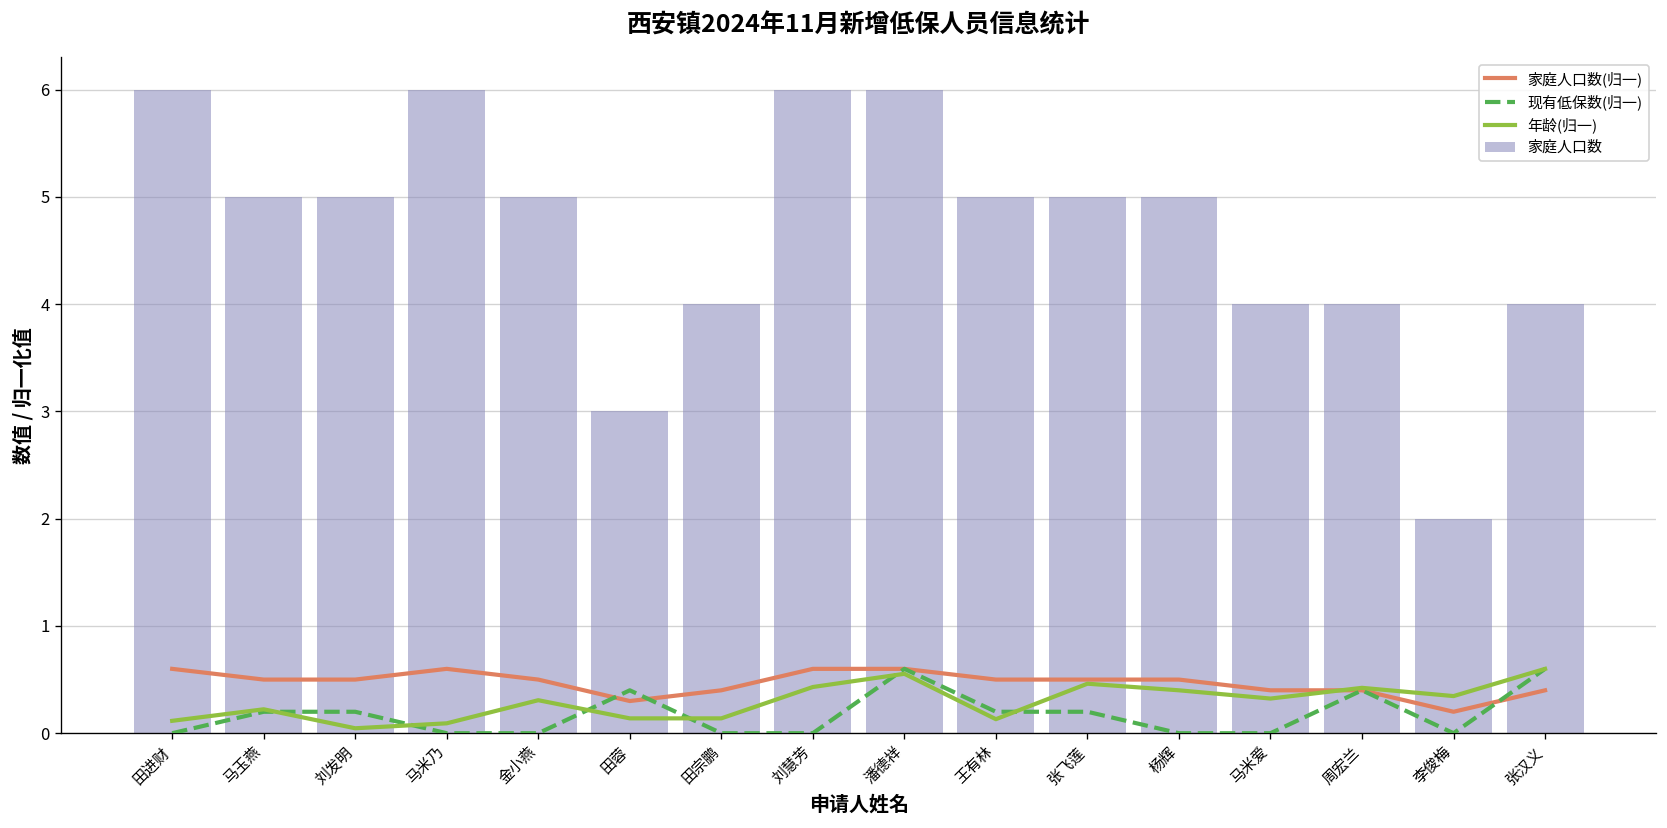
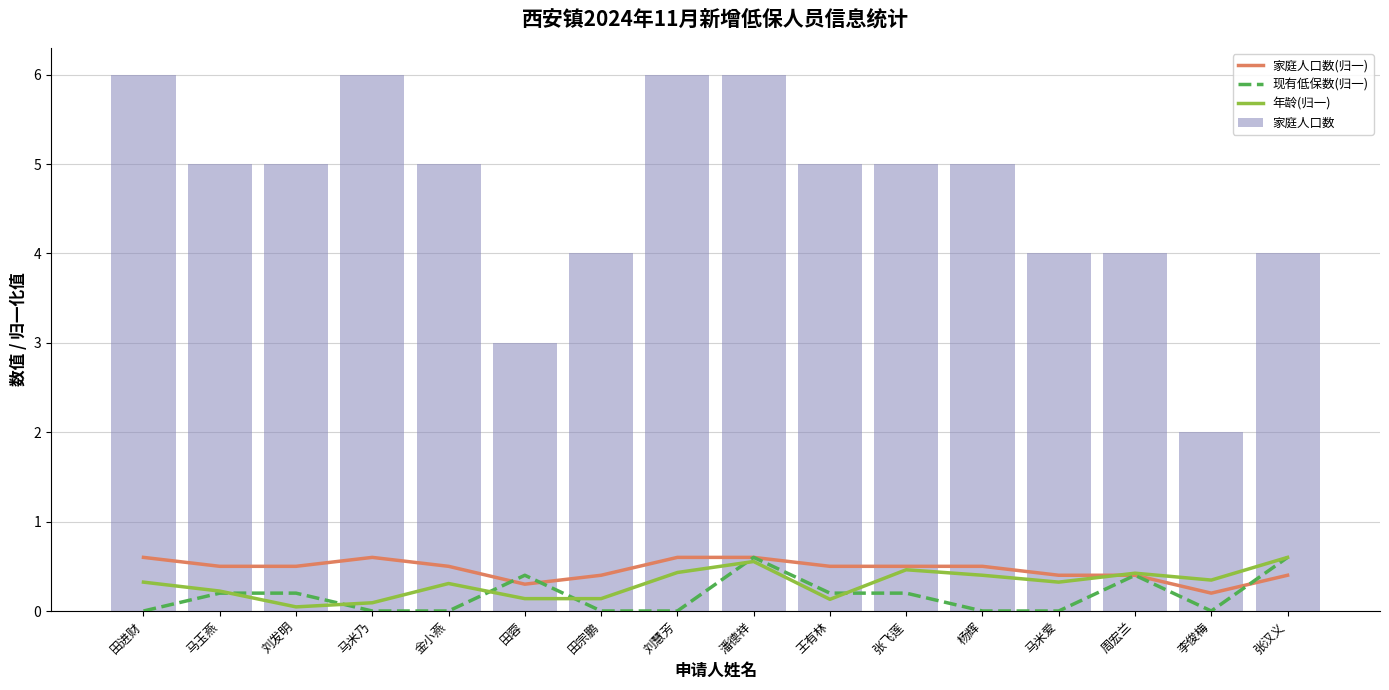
  {
    "家庭人口数": {
      "田进财": 6.0,
      "马玉燕": 5.0,
      "刘发明": 5.0,
      "马米乃": 6.0,
      "金小燕": 5.0,
      "田蓉": 3.0,
      "田宗鹏": 4.0,
      "刘慧芳": 6.0,
      "潘德祥": 6.0,
      "王有林": 5.0,
      "张飞莲": 5.0,
      "杨辉": 5.0,
      "马米爱": 4.0,
      "周宏兰": 4.0,
      "李俊梅": 2.0,
      "张汉义": 4.0
    },
    "家庭人口数(归一)": {
      "田进财": 0.6,
      "马玉燕": 0.5,
      "刘发明": 0.5,
      "马米乃": 0.6,
      "金小燕": 0.5,
      "田蓉": 0.3,
      "田宗鹏": 0.4,
      "刘慧芳": 0.6,
      "王有林": 0.5,
      "张飞莲": 0.5,
      "杨辉": 0.5,
      "马米爱": 0.4,
      "李俊梅": 0.2,
      "张汉义": 0.4
    },
    "现有低保数(归一)": {
      "田进财": 0.0,
      "刘发明": 0.2,
      "马米乃": 0.0,
      "金小燕": 0.0,
      "田蓉": 0.4,
      "田宗鹏": 0.0,
      "刘慧芳": 0.0,
      "王有林": 0.2,
      "张飞莲": 0.2,
      "杨辉": 0.0,
      "马米爱": 0.0,
      "李俊梅": 0.0
    },
    "年龄(归一)": {
-     "田进财": 0.1,
+     "田进财": 0.3,
      "刘发明": 0.0,
      "马米乃": 0.1,
      "金小燕": 0.3,
      "田蓉": 0.1,
      "田宗鹏": 0.1,
      "刘慧芳": 0.4,
      "潘德祥": 0.6,
      "王有林": 0.1,
      "张飞莲": 0.5,
      "杨辉": 0.4,
      "马米爱": 0.3,
      "李俊梅": 0.3
    }
  }
